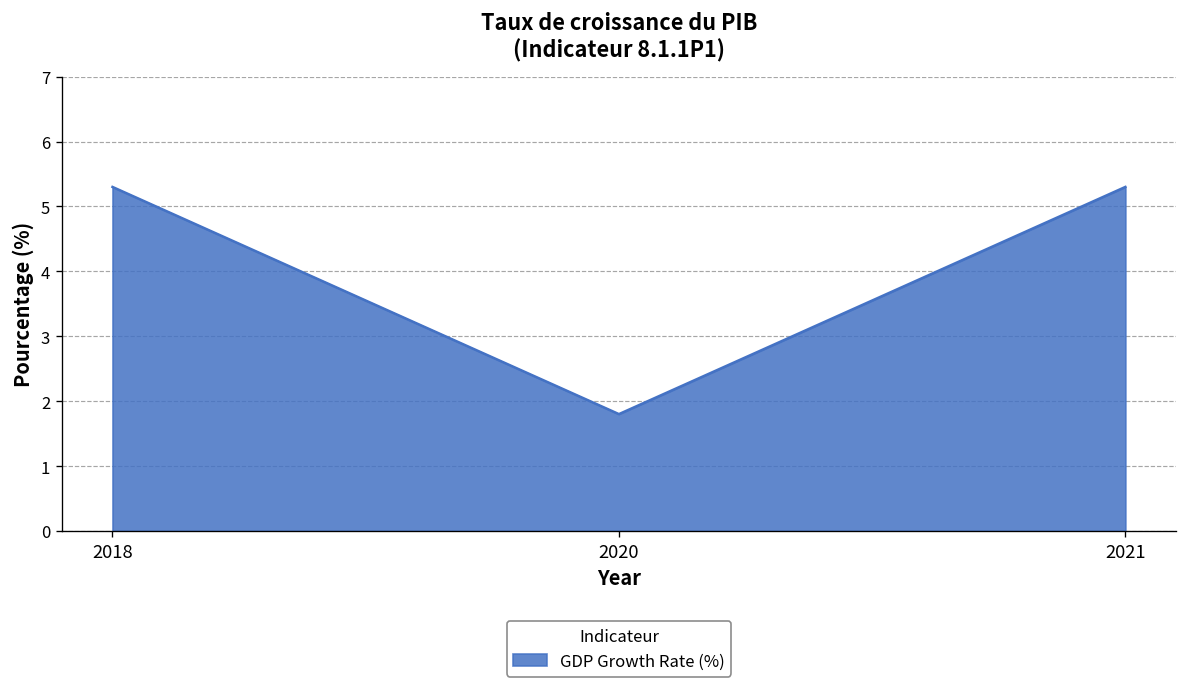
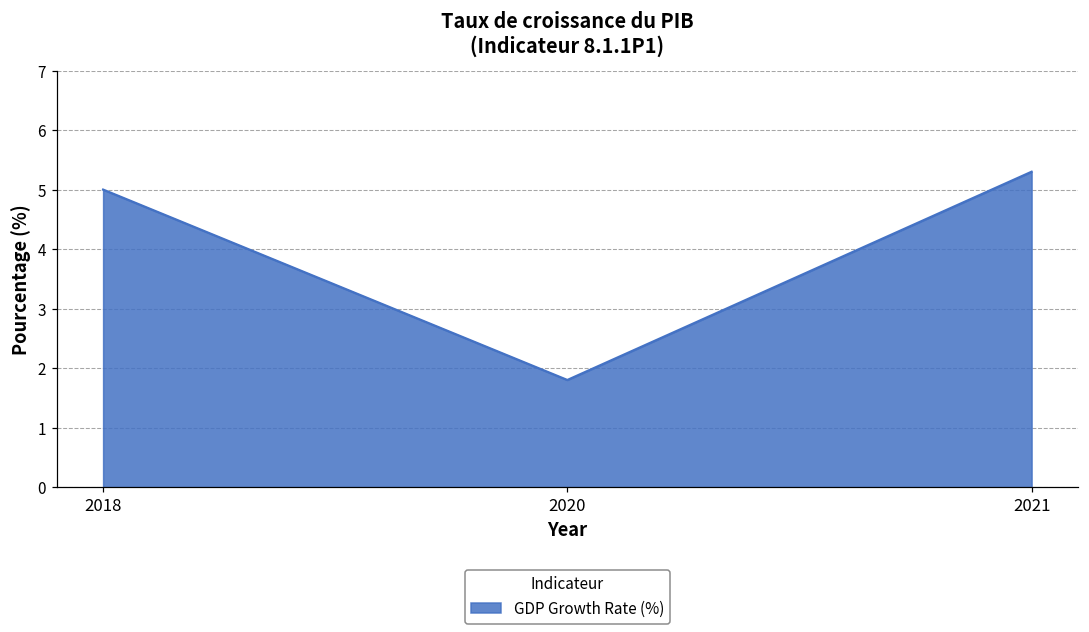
  {
-   "2018": 5.3,
+   "2018": 5.0,
    "2020": 1.8,
    "2021": 5.3
  }
